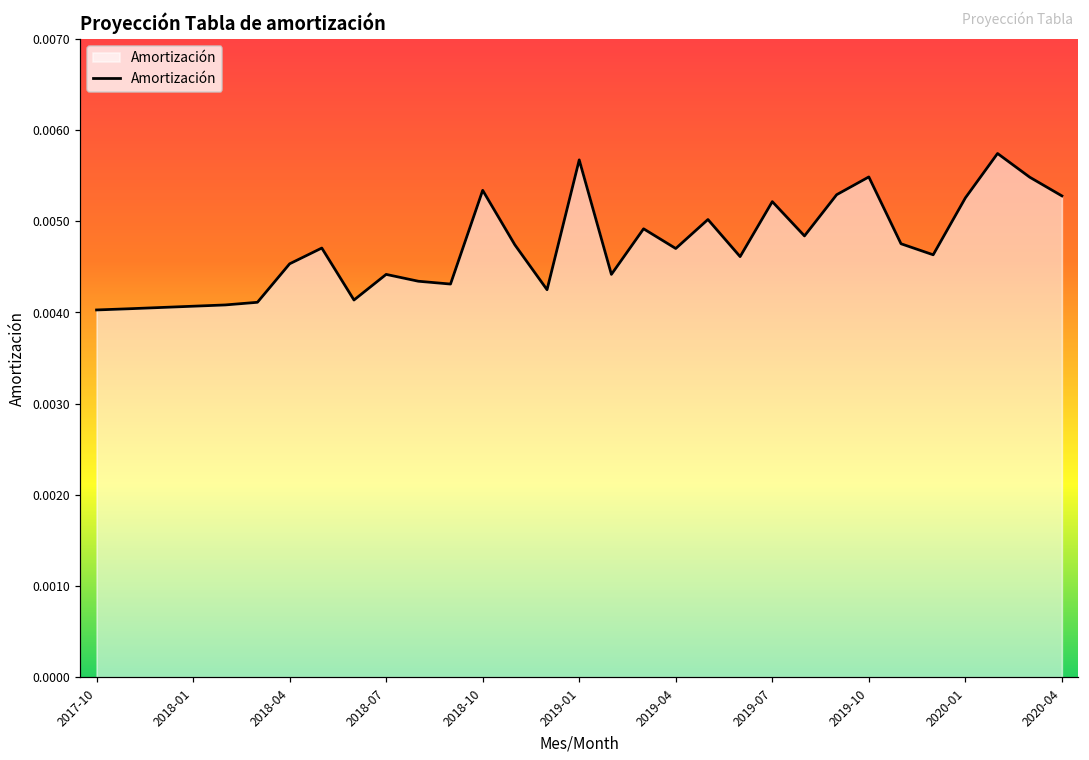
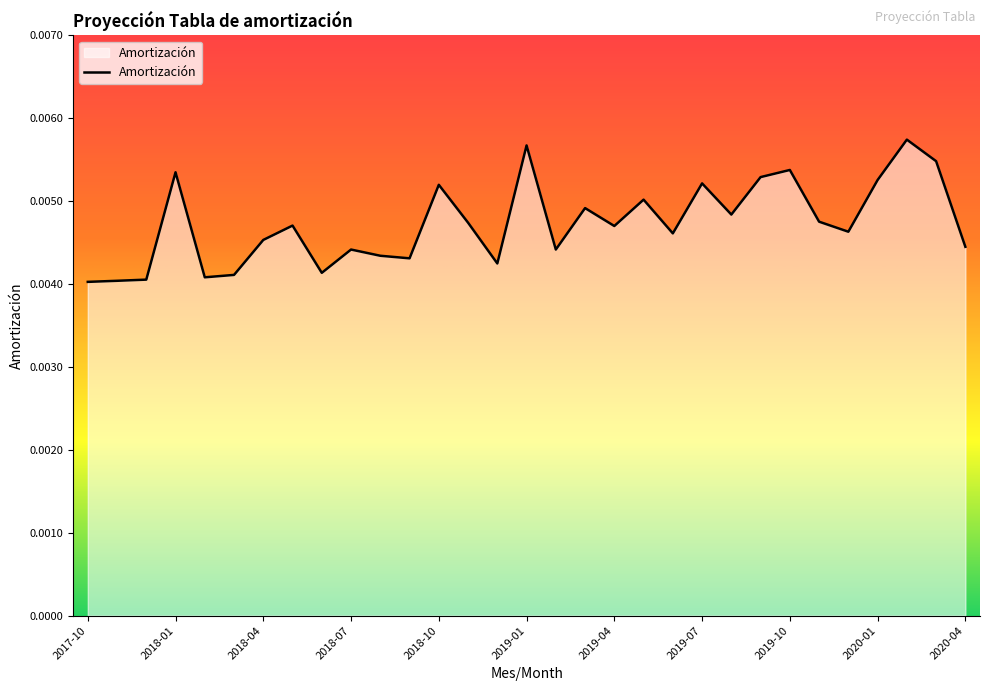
  {
    "2017-10": 0.0040,
-   "2018-01": 0.0041,
+   "2018-01": 0.0053,
    "2018-04": 0.0045,
    "2018-07": 0.0044,
-   "2018-10": 0.0053,
+   "2018-10": 0.0052,
    "2019-01": 0.0057,
    "2019-04": 0.0047,
    "2019-07": 0.0052,
-   "2019-10": 0.0055,
+   "2019-10": 0.0054,
    "2020-01": 0.0053,
-   "2020-04": 0.0053
+   "2020-04": 0.0045
  }
